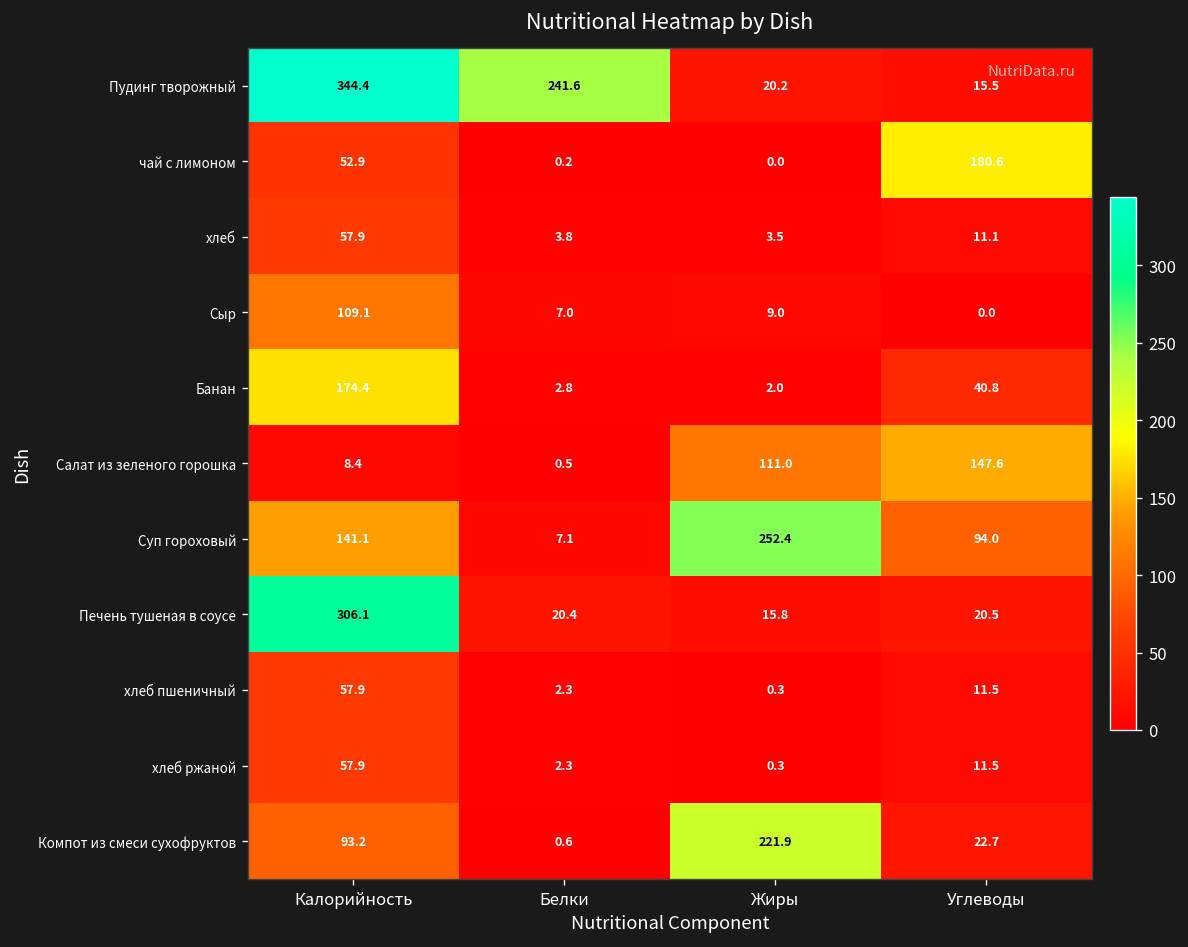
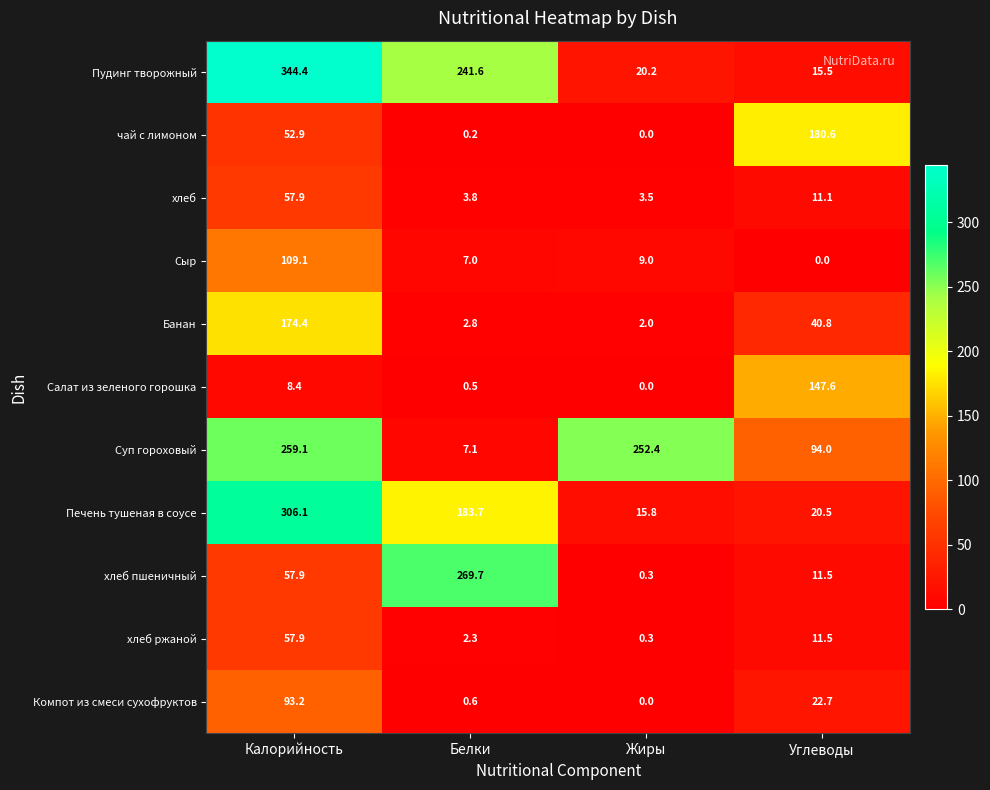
  {
    "Пудинг творожный": {
      "Калорийность": 344.4,
      "Белки": 241.6,
      "Жиры": 20.2
    },
    "чай с лимоном": {
      "Калорийность": 52.9,
      "Белки": 0.2,
      "Жиры": 0.0,
      "Углеводы": 180.6
    },
    "хлеб": {
      "Калорийность": 57.9,
      "Белки": 3.8,
      "Жиры": 3.5,
      "Углеводы": 11.1
    },
    "Сыр": {
      "Калорийность": 109.1,
      "Белки": 7.0,
      "Жиры": 9.0,
      "Углеводы": 0.0
    },
    "Банан": {
      "Калорийность": 174.4,
      "Белки": 2.8,
      "Жиры": 2.0,
      "Углеводы": 40.8
    },
    "Салат из зеленого горошка": {
      "Калорийность": 8.4,
      "Белки": 0.5,
-     "Жиры": 111.0,
+     "Жиры": 0.0,
      "Углеводы": 147.6
    },
    "Суп гороховый": {
-     "Калорийность": 141.1,
+     "Калорийность": 259.1,
      "Белки": 7.1,
      "Жиры": 252.4,
      "Углеводы": 94.0
    },
    "Печень тушеная в соусе": {
      "Калорийность": 306.1,
-     "Белки": 20.4,
+     "Белки": 183.7,
      "Жиры": 15.8,
      "Углеводы": 20.5
    },
    "хлеб пшеничный": {
      "Калорийность": 57.9,
-     "Белки": 2.3,
+     "Белки": 269.7,
      "Жиры": 0.3,
      "Углеводы": 11.5
    },
    "хлеб ржаной": {
      "Калорийность": 57.9,
      "Белки": 2.3,
      "Жиры": 0.3,
      "Углеводы": 11.5
    },
    "Компот из смеси сухофруктов": {
      "Калорийность": 93.2,
      "Белки": 0.6,
-     "Жиры": 221.9,
+     "Жиры": 0.0,
      "Углеводы": 22.7
    }
  }
